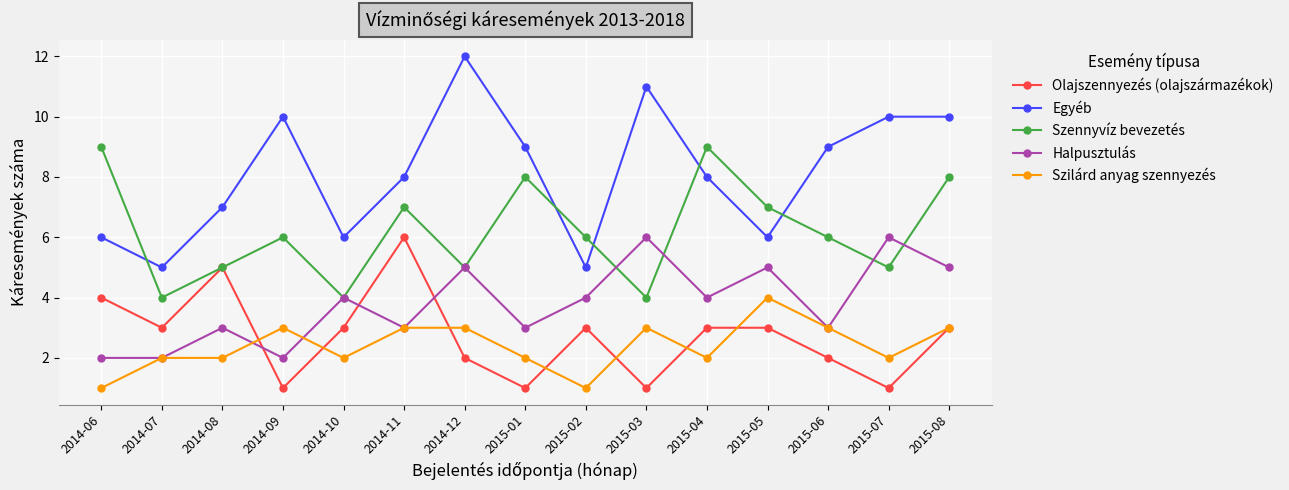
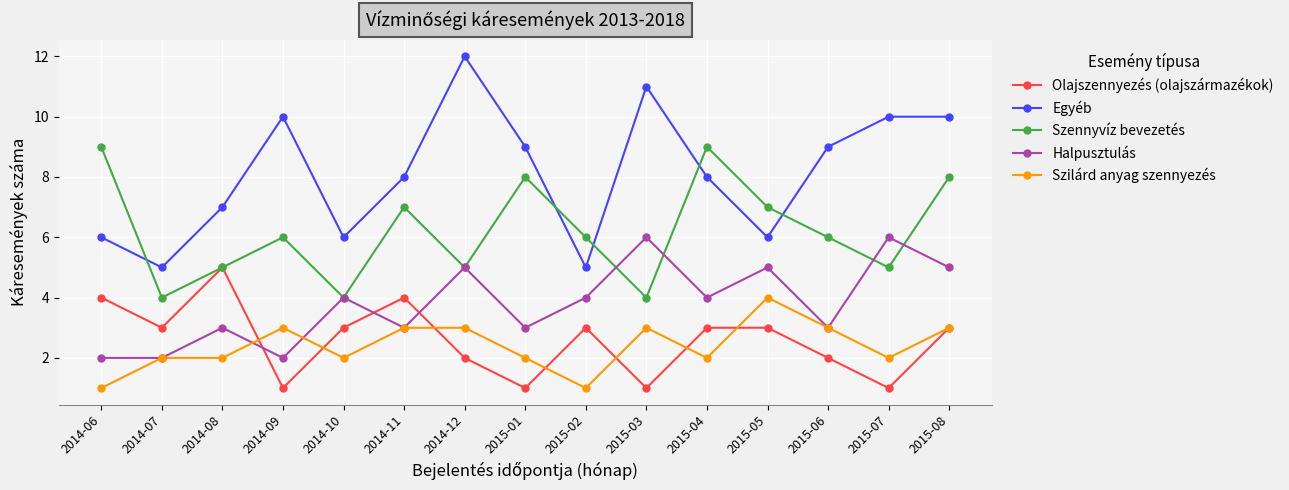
  {
    "Olajszennyezés (olajszármazékok)": {
      "2014-06": 4,
      "2014-07": 3,
      "2014-09": 1,
      "2014-10": 3,
-     "2014-11": 6,
+     "2014-11": 4,
      "2014-12": 2,
      "2015-01": 1,
      "2015-02": 3,
      "2015-03": 1,
      "2015-04": 3,
      "2015-05": 3,
      "2015-06": 2,
      "2015-07": 1
    },
    "Egyéb": {
      "2014-06": 6,
      "2014-07": 5,
      "2014-08": 7,
      "2014-09": 10,
      "2014-10": 6,
      "2014-11": 8,
      "2014-12": 12,
      "2015-01": 9,
      "2015-02": 5,
      "2015-03": 11,
      "2015-04": 8,
      "2015-05": 6,
      "2015-06": 9,
      "2015-07": 10,
      "2015-08": 10
    },
    "Szennyvíz bevezetés": {
      "2014-06": 9,
      "2014-07": 4,
      "2014-09": 6,
      "2014-11": 7,
      "2015-01": 8,
      "2015-02": 6,
      "2015-03": 4,
      "2015-04": 9,
      "2015-05": 7,
      "2015-06": 6,
      "2015-07": 5,
      "2015-08": 8
    },
    "Halpusztulás": {
      "2014-06": 2,
      "2014-08": 3,
      "2014-09": 2,
      "2015-01": 3,
      "2015-02": 4,
      "2015-03": 6,
      "2015-04": 4,
      "2015-05": 5,
      "2015-07": 6,
      "2015-08": 5
    },
    "Szilárd anyag szennyezés": {
      "2014-06": 1,
      "2014-08": 2,
      "2014-09": 3,
      "2014-10": 2,
      "2014-12": 3,
      "2015-01": 2,
      "2015-02": 1,
      "2015-03": 3,
      "2015-04": 2,
      "2015-05": 4,
      "2015-07": 2
    }
  }
